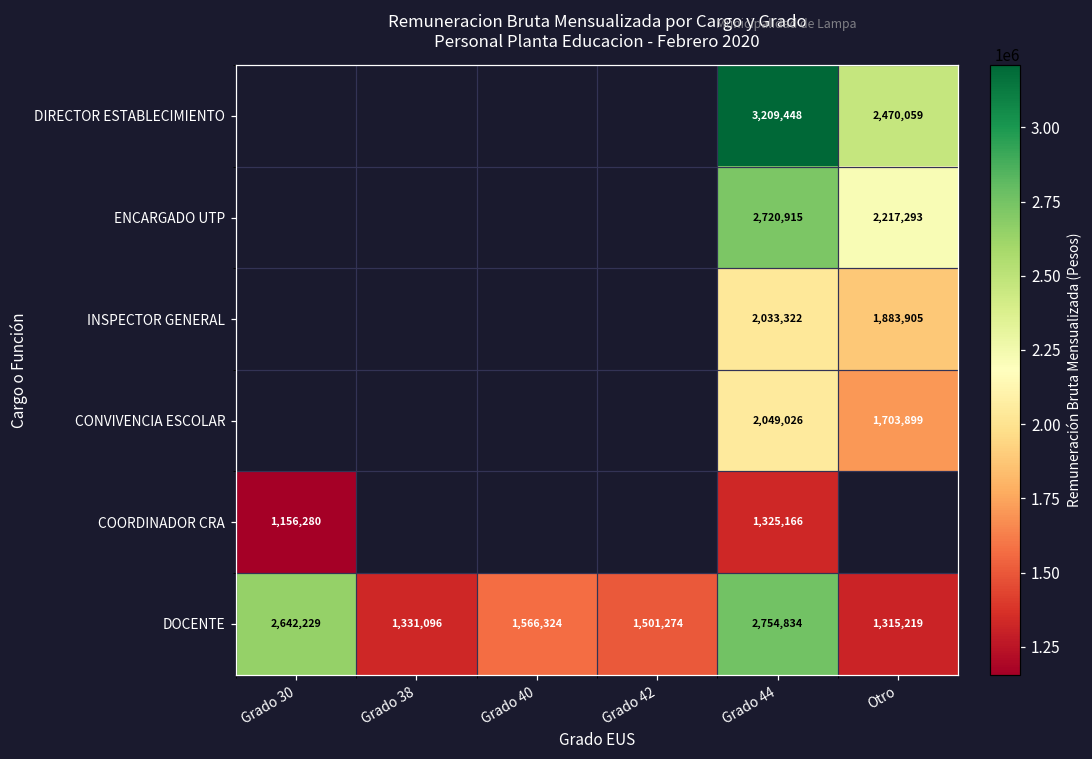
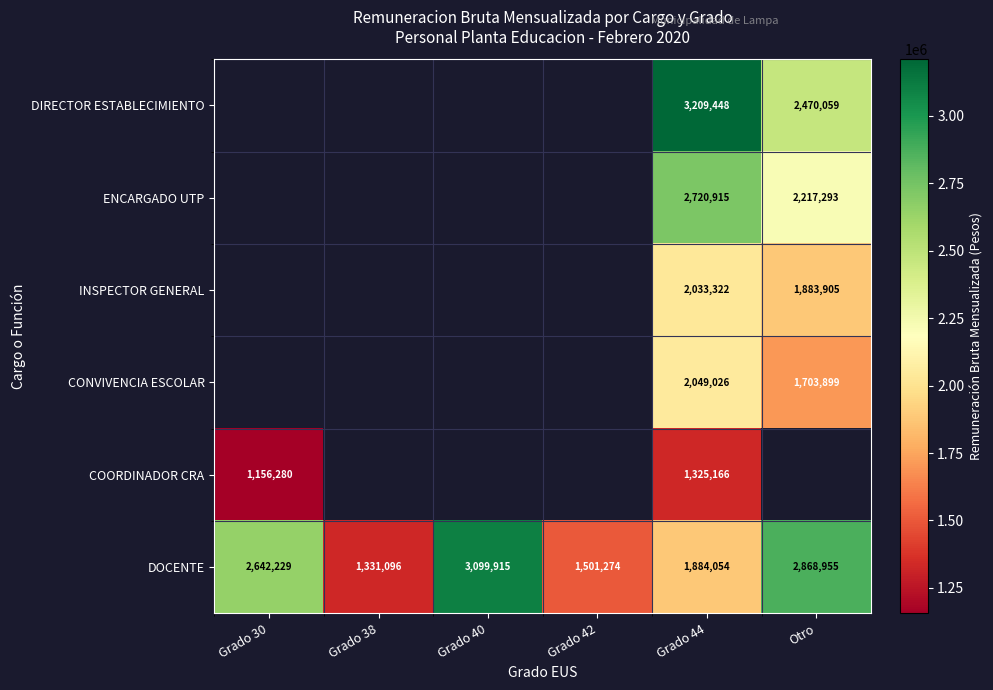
  {
    "DIRECTOR ESTABLECIMIENTO": {
      "Grado 44": "3,209,448",
      "Otro": "2,470,059"
    },
    "ENCARGADO UTP": {
      "Grado 44": "2,720,915",
      "Otro": "2,217,293"
    },
    "INSPECTOR GENERAL": {
      "Grado 44": "2,033,322",
      "Otro": "1,883,905"
    },
    "CONVIVENCIA ESCOLAR": {
      "Grado 44": "2,049,026",
      "Otro": "1,703,899"
    },
    "COORDINADOR CRA": {
      "Grado 30": "1,156,280",
      "Grado 44": "1,325,166"
    },
    "DOCENTE": {
      "Grado 30": "2,642,229",
      "Grado 38": "1,331,096",
-     "Grado 40": "1,566,324",
+     "Grado 40": "3,099,915",
      "Grado 42": "1,501,274",
-     "Grado 44": "2,754,834",
-     "Otro": "1,315,219"
+     "Grado 44": "1,884,054",
+     "Otro": "2,868,955"
    }
  }
